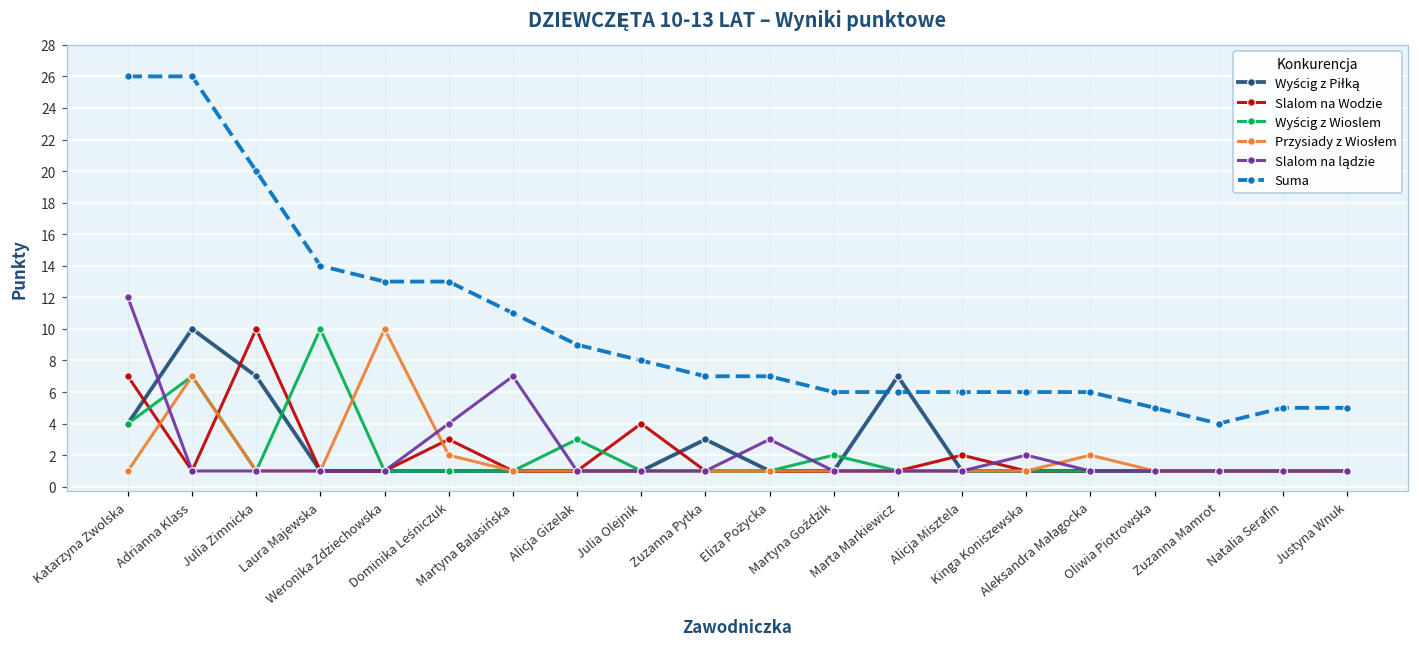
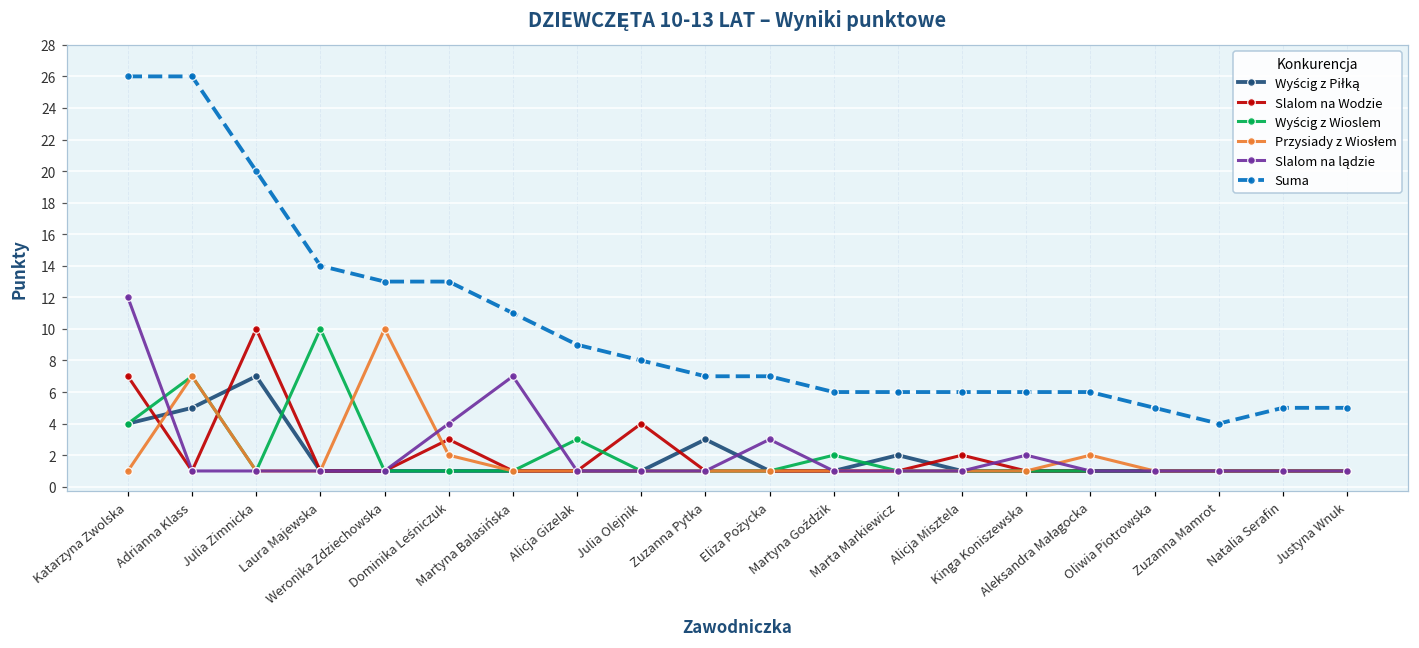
  {
    "Wyścig z Piłką": {
-     "Adrianna Klass": 10,
+     "Adrianna Klass": 5,
      "Julia Zimnicka": 7,
      "Zuzanna Pytka": 3,
-     "Marta Markiewicz": 7
+     "Marta Markiewicz": 2
    },
    "Slalom na Wodzie": {
      "Katarzyna Zwolska": 7,
      "Julia Zimnicka": 10,
      "Dominika Leśniczuk": 3,
      "Julia Olejnik": 4,
      "Alicja Misztela": 2
    },
    "Wyścig z Wioslem": {
      "Laura Majewska": 10,
      "Alicja Gizelak": 3,
      "Martyna Goździk": 2
    },
    "Przysiady z Wiosłem": {
      "Katarzyna Zwolska": 1,
      "Weronika Zdziechowska": 10,
      "Dominika Leśniczuk": 2,
      "Aleksandra Małagocka": 2
    },
    "Slalom na lądzie": {
      "Katarzyna Zwolska": 12,
      "Dominika Leśniczuk": 4,
      "Martyna Balasińska": 7,
      "Eliza Pożycka": 3,
      "Kinga Koniszewska": 2
    },
    "Suma": {
      "Katarzyna Zwolska": 26,
      "Adrianna Klass": 26,
      "Julia Zimnicka": 20,
      "Laura Majewska": 14,
      "Weronika Zdziechowska": 13,
      "Dominika Leśniczuk": 13,
      "Martyna Balasińska": 11,
      "Alicja Gizelak": 9,
      "Julia Olejnik": 8,
      "Zuzanna Pytka": 7,
      "Eliza Pożycka": 7,
      "Martyna Goździk": 6,
      "Marta Markiewicz": 6,
      "Alicja Misztela": 6,
      "Kinga Koniszewska": 6,
      "Aleksandra Małagocka": 6,
      "Oliwia Piotrowska": 5,
      "Zuzanna Mamrot": 4,
      "Natalia Serafin": 5,
      "Justyna Wnuk": 5
    }
  }
